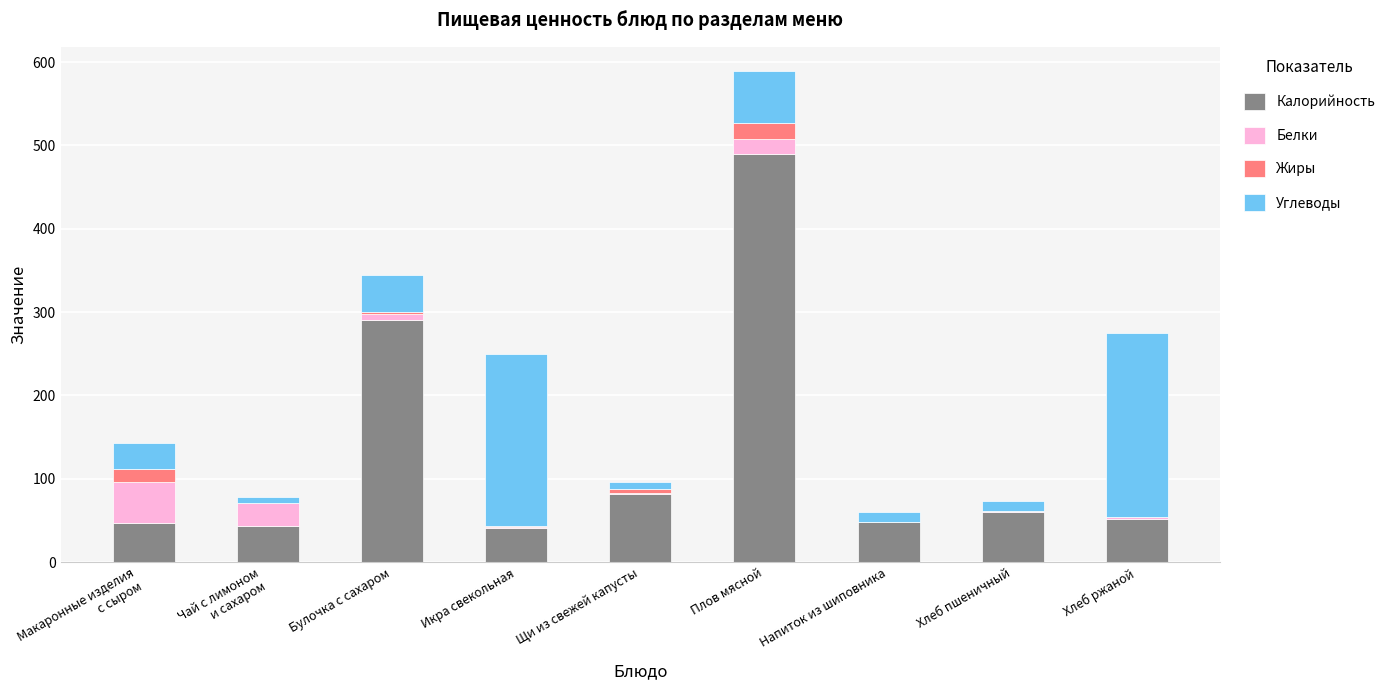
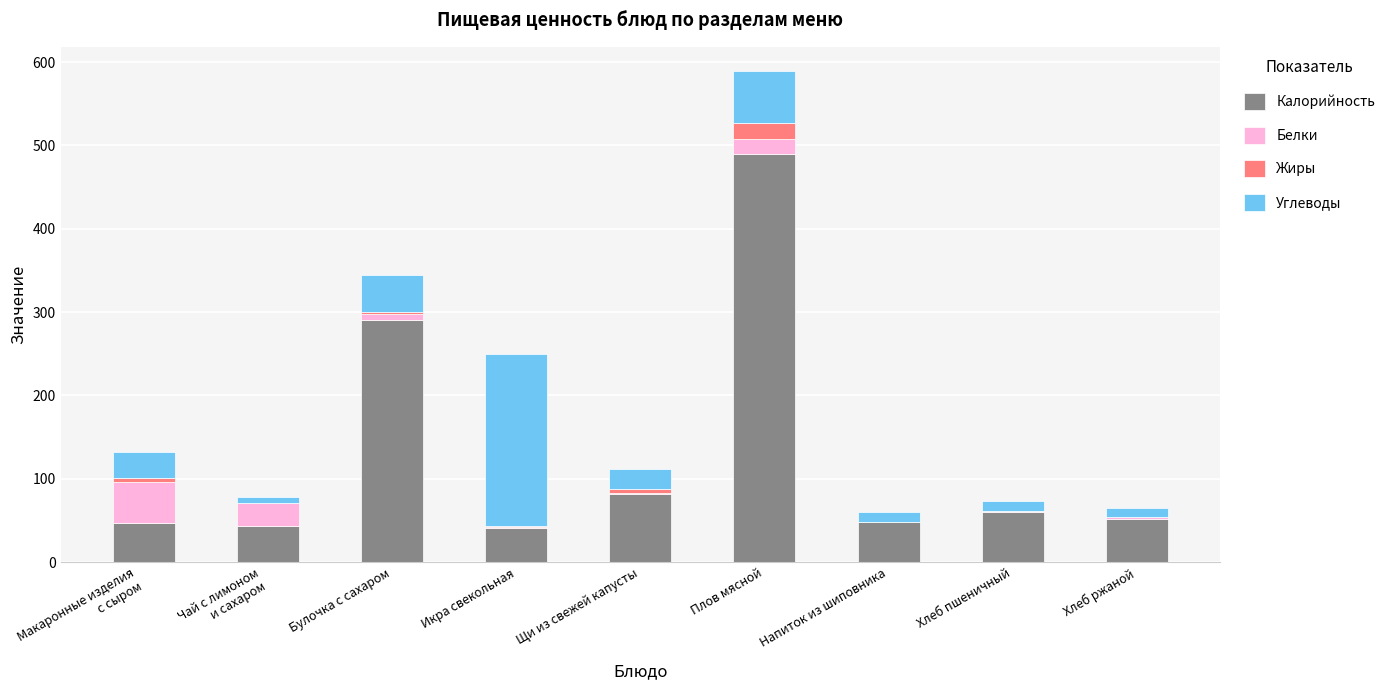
  {
    "Калорийность": {
      "Макаронные изделия с сыром": 50,
      "Чай с лимоном и сахаром": 40,
      "Булочка с сахаром": 290,
      "Икра свекольная": 40,
      "Щи из свежей капусты": 80,
      "Плов мясной": 490,
      "Напиток из шиповника": 50,
      "Хлеб пшеничный": 60,
      "Хлеб ржаной": 50
    },
    "Белки": {
      "Макаронные изделия с сыром": 50,
      "Чай с лимоном и сахаром": 30,
      "Булочка с сахаром": 10,
      "Плов мясной": 20
    },
    "Жиры": {
-     "Макаронные изделия с сыром": 20,
+     "Макаронные изделия с сыром": 10,
      "Чай с лимоном и сахаром": 0,
      "Щи из свежей капусты": 0,
      "Плов мясной": 20
    },
    "Углеводы": {
      "Макаронные изделия с сыром": 30,
      "Чай с лимоном и сахаром": 10,
      "Булочка с сахаром": 40,
      "Икра свекольная": 210,
-     "Щи из свежей капусты": 10,
+     "Щи из свежей капусты": 20,
      "Плов мясной": 60,
      "Напиток из шиповника": 10,
      "Хлеб пшеничный": 10,
-     "Хлеб ржаной": 220
+     "Хлеб ржаной": 10
    }
  }
